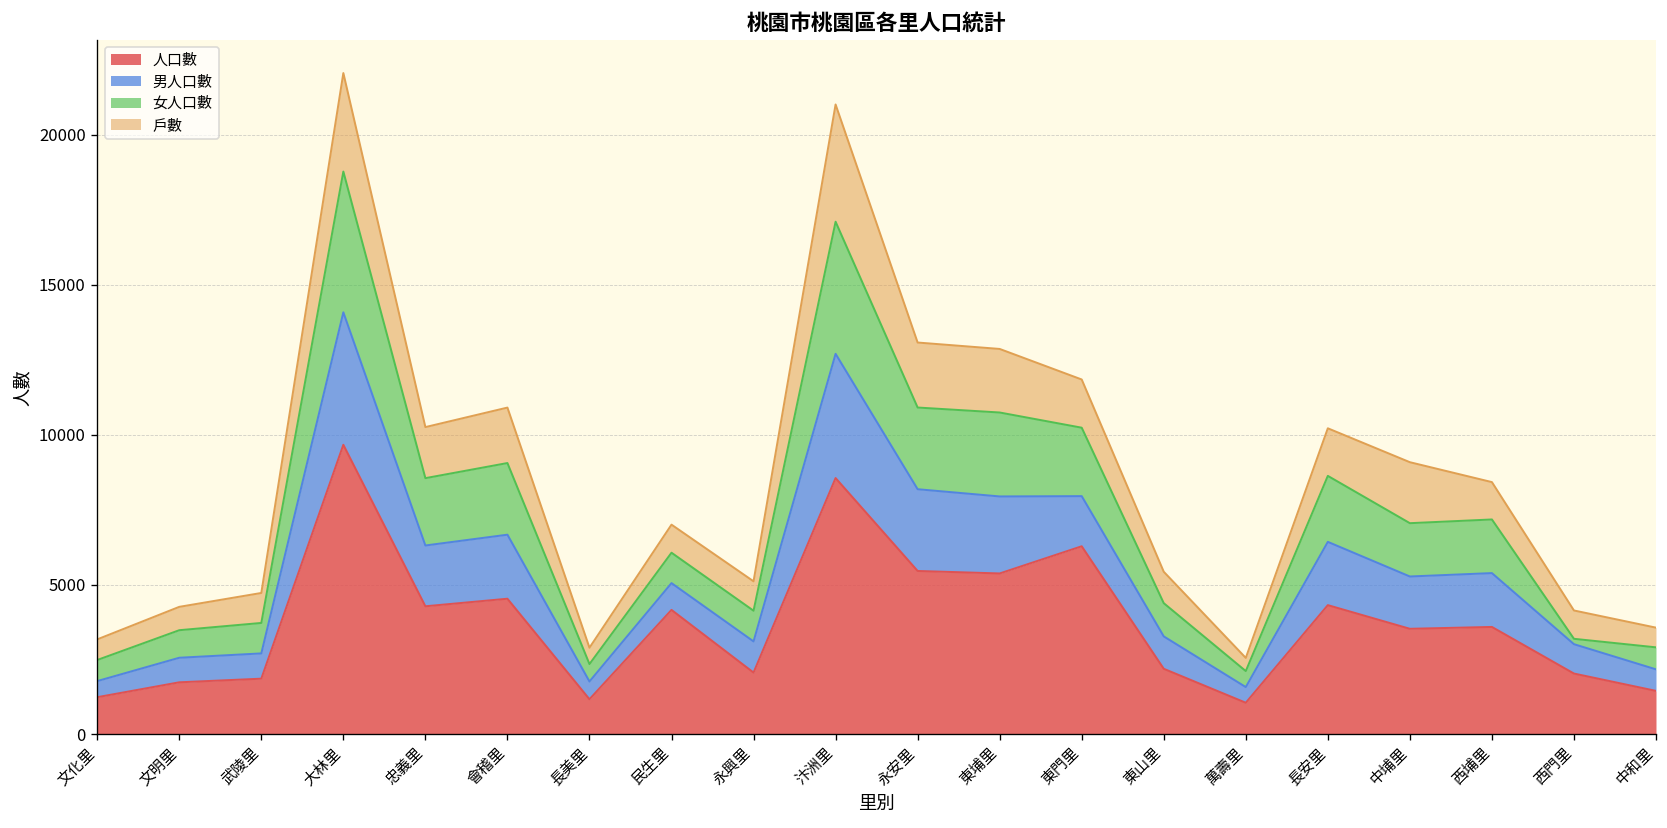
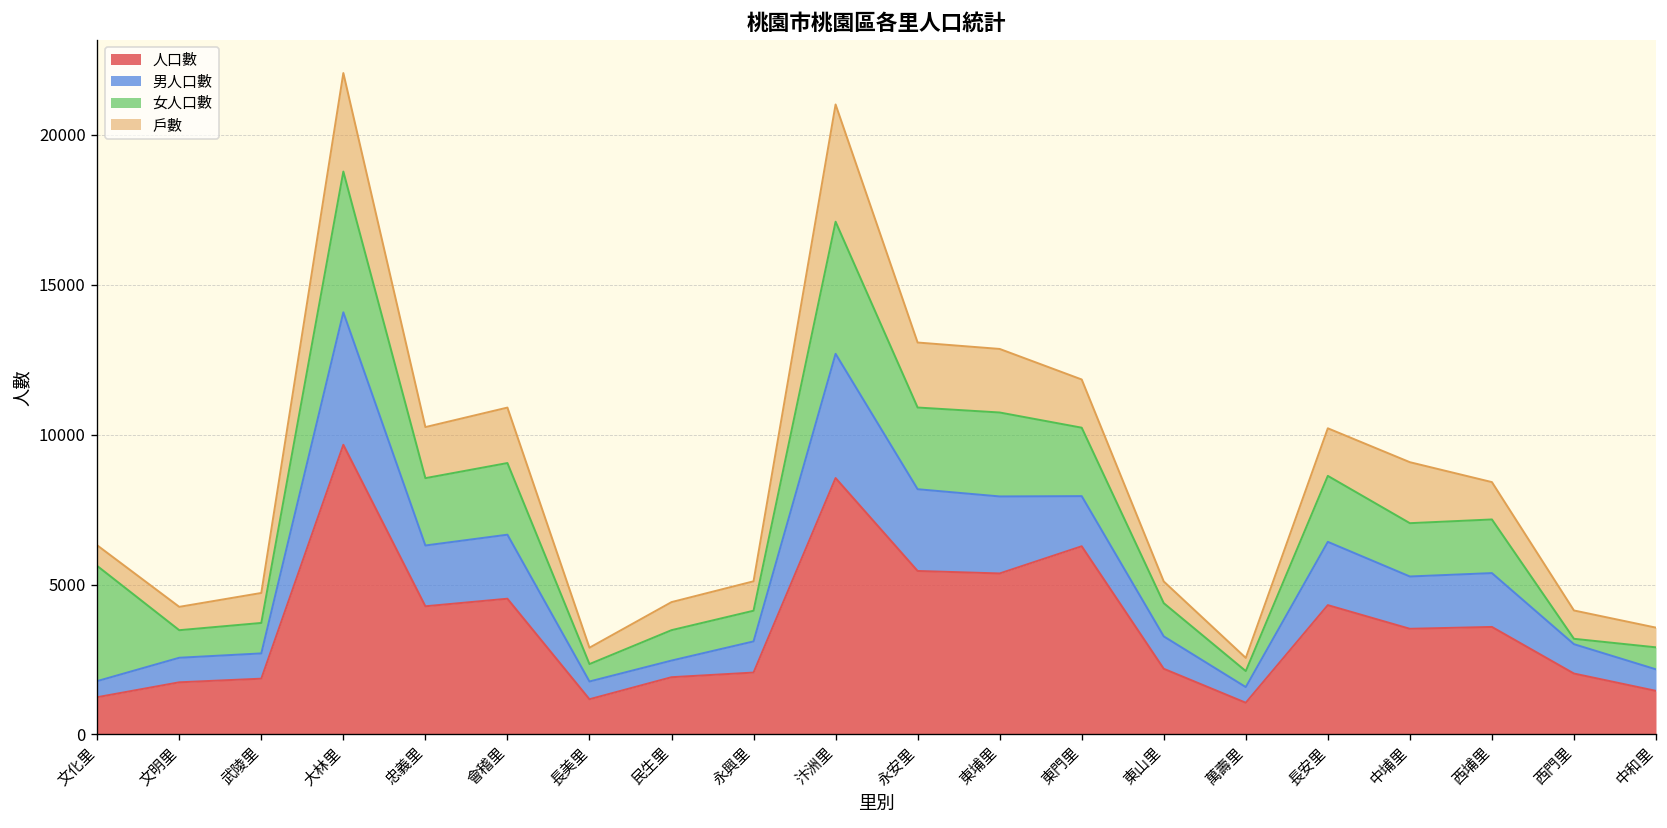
  {
    "人口數": {
      "文化里": 1200,
      "文明里": 1700,
      "武陵里": 1900,
      "大林里": 9700,
      "忠義里": 4300,
      "會稽里": 4500,
      "長美里": 1200,
-     "民生里": 4200,
+     "民生里": 1900,
      "永興里": 2100,
      "汴洲里": 8600,
      "永安里": 5500,
      "東埔里": 5400,
      "東門里": 6300,
      "東山里": 2200,
      "萬壽里": 1100,
      "長安里": 4300,
      "中埔里": 3500,
      "西埔里": 3600,
      "西門里": 2000,
      "中和里": 1500
    },
    "男人口數": {
      "文化里": 500,
      "文明里": 800,
      "武陵里": 800,
      "大林里": 4400,
      "忠義里": 2000,
      "會稽里": 2100,
      "長美里": 600,
-     "民生里": 900,
+     "民生里": 600,
      "永興里": 1000,
      "汴洲里": 4100,
      "永安里": 2700,
      "東埔里": 2600,
      "東門里": 1700,
      "東山里": 1100,
      "萬壽里": 500,
      "長安里": 2100,
      "中埔里": 1700,
      "西埔里": 1800,
      "西門里": 1000,
      "中和里": 700
    },
    "女人口數": {
-     "文化里": 700,
+     "文化里": 3800,
      "文明里": 900,
      "武陵里": 1000,
      "大林里": 4700,
      "忠義里": 2200,
      "會稽里": 2400,
      "長美里": 600,
      "民生里": 1000,
      "永興里": 1000,
      "汴洲里": 4400,
      "永安里": 2700,
      "東埔里": 2800,
      "東門里": 2300,
      "東山里": 1100,
      "萬壽里": 500,
      "長安里": 2200,
      "中埔里": 1800,
      "西埔里": 1800,
      "西門里": 200,
      "中和里": 700
    },
    "戶數": {
      "文化里": 700,
      "文明里": 800,
      "武陵里": 1000,
      "大林里": 3300,
      "忠義里": 1700,
      "會稽里": 1900,
      "長美里": 500,
      "民生里": 900,
      "永興里": 1000,
      "汴洲里": 3900,
      "永安里": 2200,
      "東埔里": 2100,
      "東門里": 1600,
-     "東山里": 1000,
+     "東山里": 700,
      "萬壽里": 400,
      "長安里": 1600,
      "中埔里": 2000,
      "西埔里": 1200,
      "西門里": 900,
      "中和里": 700
    }
  }
